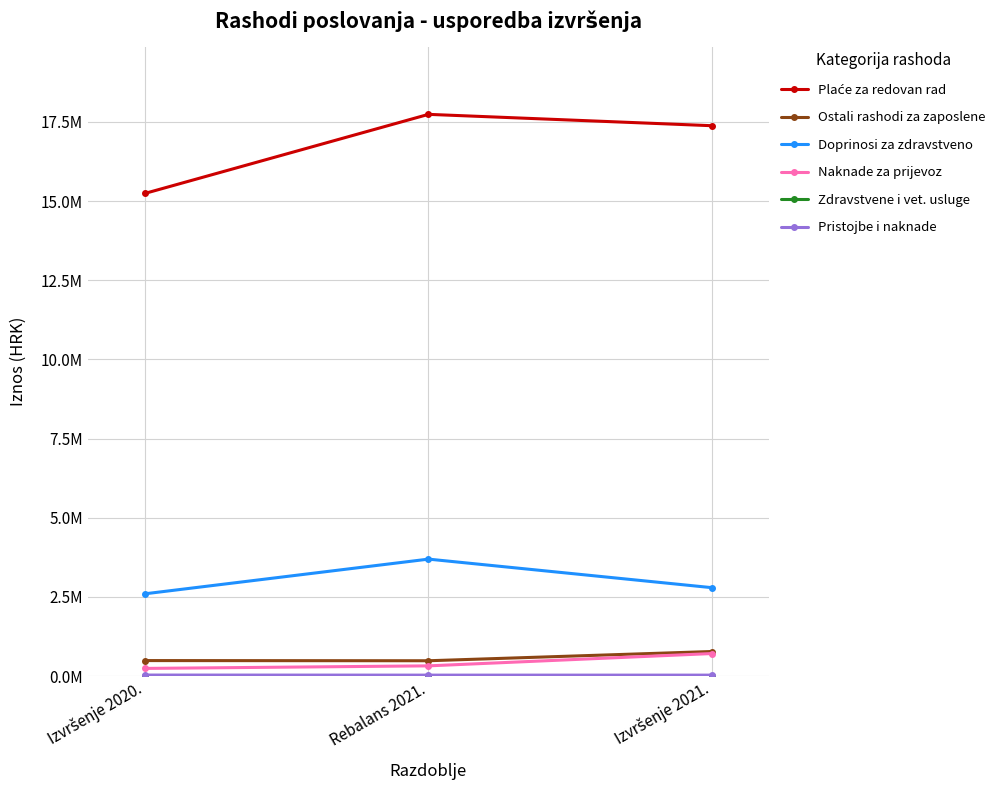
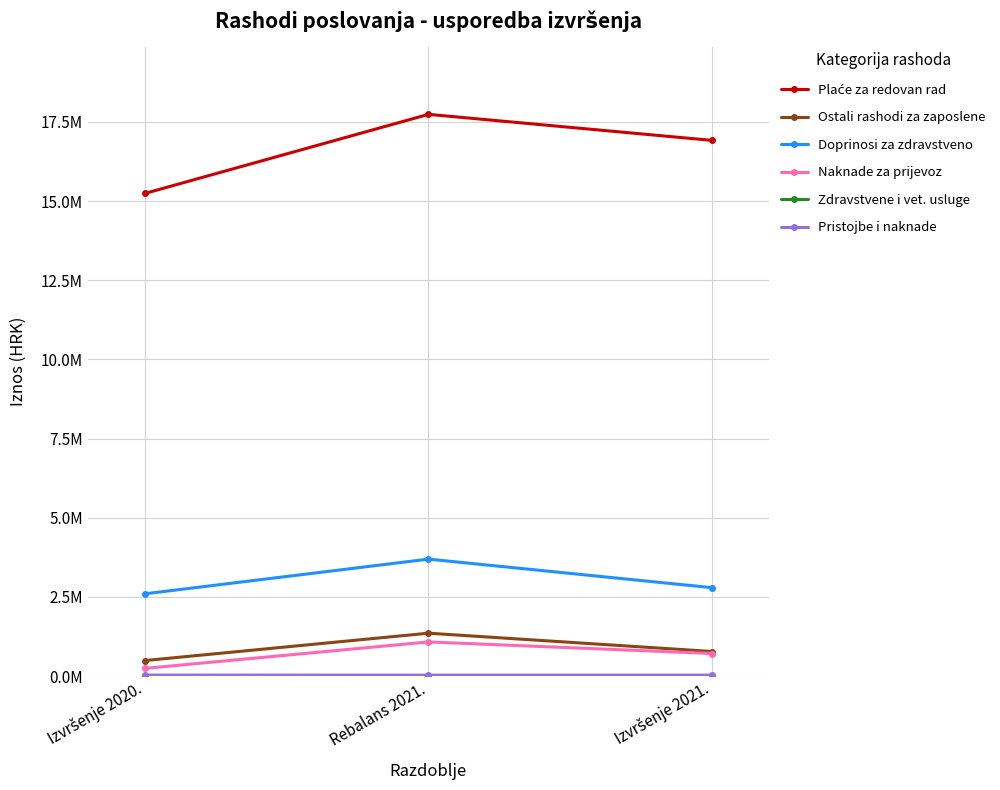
  {
    "Plaće za redovan rad": {
      "Izvršenje 2020.": 15200000,
      "Rebalans 2021.": 17700000,
-     "Izvršenje 2021.": 17400000
+     "Izvršenje 2021.": 16900000
    },
    "Ostali rashodi za zaposlene": {
      "Izvršenje 2020.": 500000,
-     "Rebalans 2021.": 500000
+     "Rebalans 2021.": 1400000
    },
    "Doprinosi za zdravstveno": {
      "Izvršenje 2020.": 2600000,
      "Rebalans 2021.": 3700000,
      "Izvršenje 2021.": 2800000
    },
    "Naknade za prijevoz": {
      "Izvršenje 2020.": 200000,
-     "Rebalans 2021.": 300000
+     "Rebalans 2021.": 1100000
    }
  }
